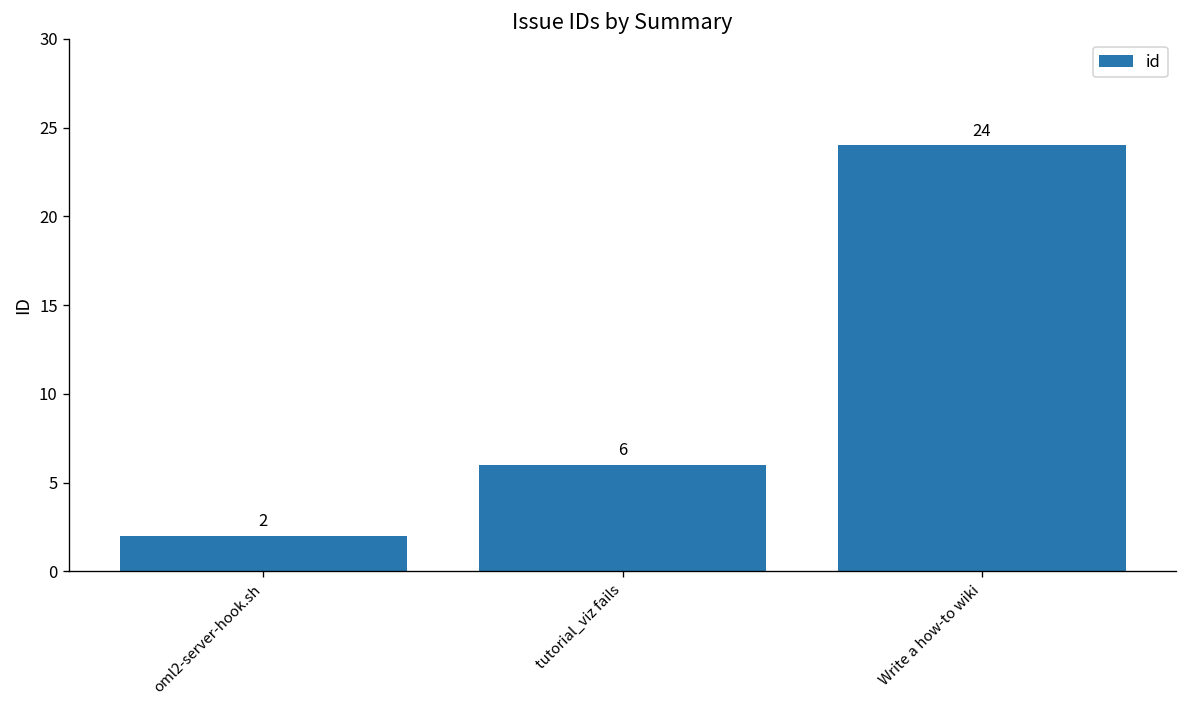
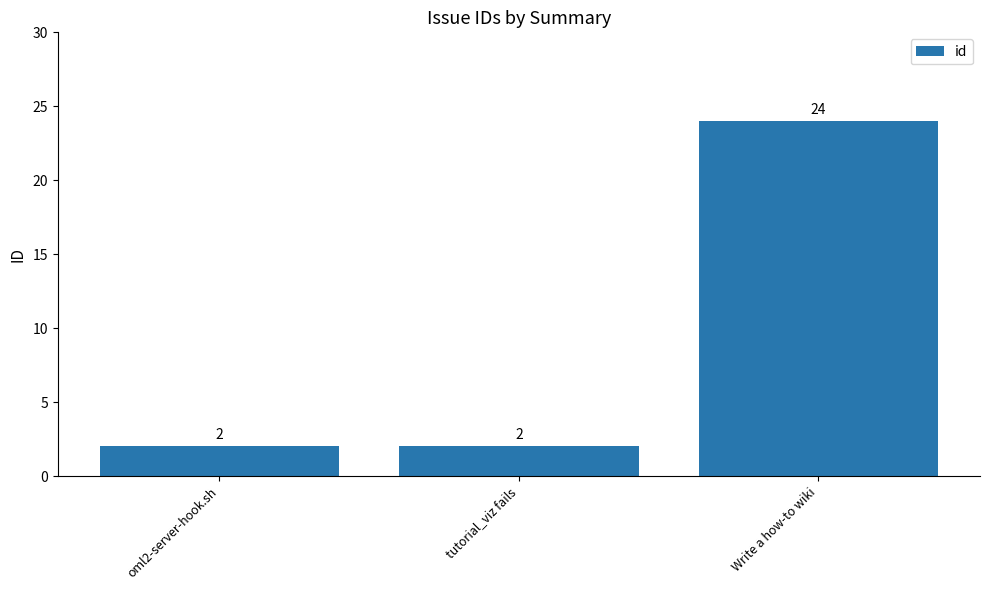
  {
    "oml2-server-hook.sh": 2,
-   "tutorial_viz fails": 6,
+   "tutorial_viz fails": 2,
    "Write a how-to wiki": 24
  }
